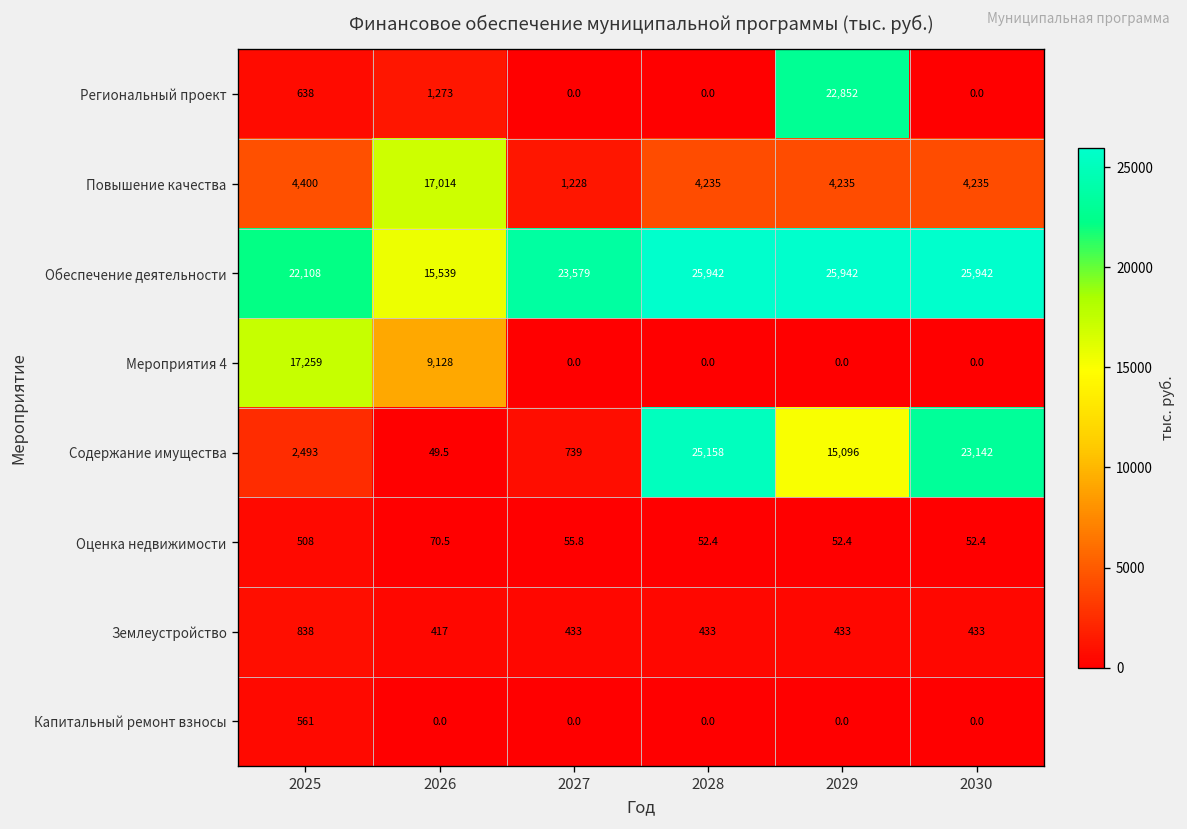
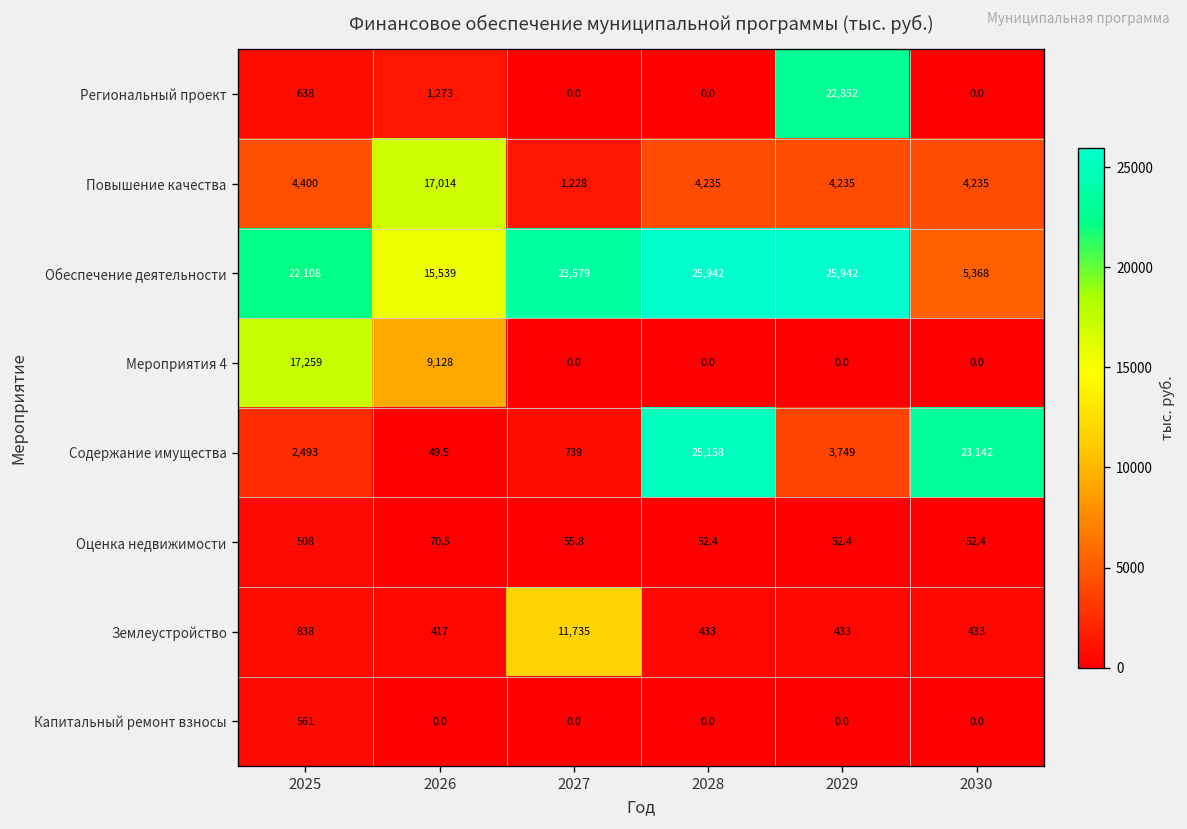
  {
    "Региональный проект": {
      "2025": "638",
      "2026": "1,273",
      "2027": "0.0",
      "2028": "0.0",
      "2029": "22,852",
      "2030": "0.0"
    },
    "Повышение качества": {
      "2025": "4,400",
      "2026": "17,014",
      "2027": "1,228",
      "2028": "4,235",
      "2029": "4,235",
      "2030": "4,235"
    },
    "Обеспечение деятельности": {
      "2025": "22,108",
      "2026": "15,539",
      "2027": "23,579",
      "2028": "25,942",
      "2029": "25,942",
-     "2030": "25,942"
+     "2030": "5,368"
    },
    "Мероприятия 4": {
      "2025": "17,259",
      "2026": "9,128",
      "2027": "0.0",
      "2028": "0.0",
      "2029": "0.0",
      "2030": "0.0"
    },
    "Содержание имущества": {
      "2025": "2,493",
      "2026": "49.5",
      "2027": "739",
      "2028": "25,158",
-     "2029": "15,096",
+     "2029": "3,749",
      "2030": "23,142"
    },
    "Оценка недвижимости": {
      "2025": "508",
      "2026": "70.5",
      "2027": "55.8",
      "2028": "52.4",
      "2029": "52.4",
      "2030": "52.4"
    },
    "Землеустройство": {
      "2025": "838",
      "2026": "417",
-     "2027": "433",
+     "2027": "11,735",
      "2028": "433",
      "2029": "433",
      "2030": "433"
    },
    "Капитальный ремонт взносы": {
      "2025": "561",
      "2026": "0.0",
      "2027": "0.0",
      "2028": "0.0",
      "2029": "0.0",
      "2030": "0.0"
    }
  }
